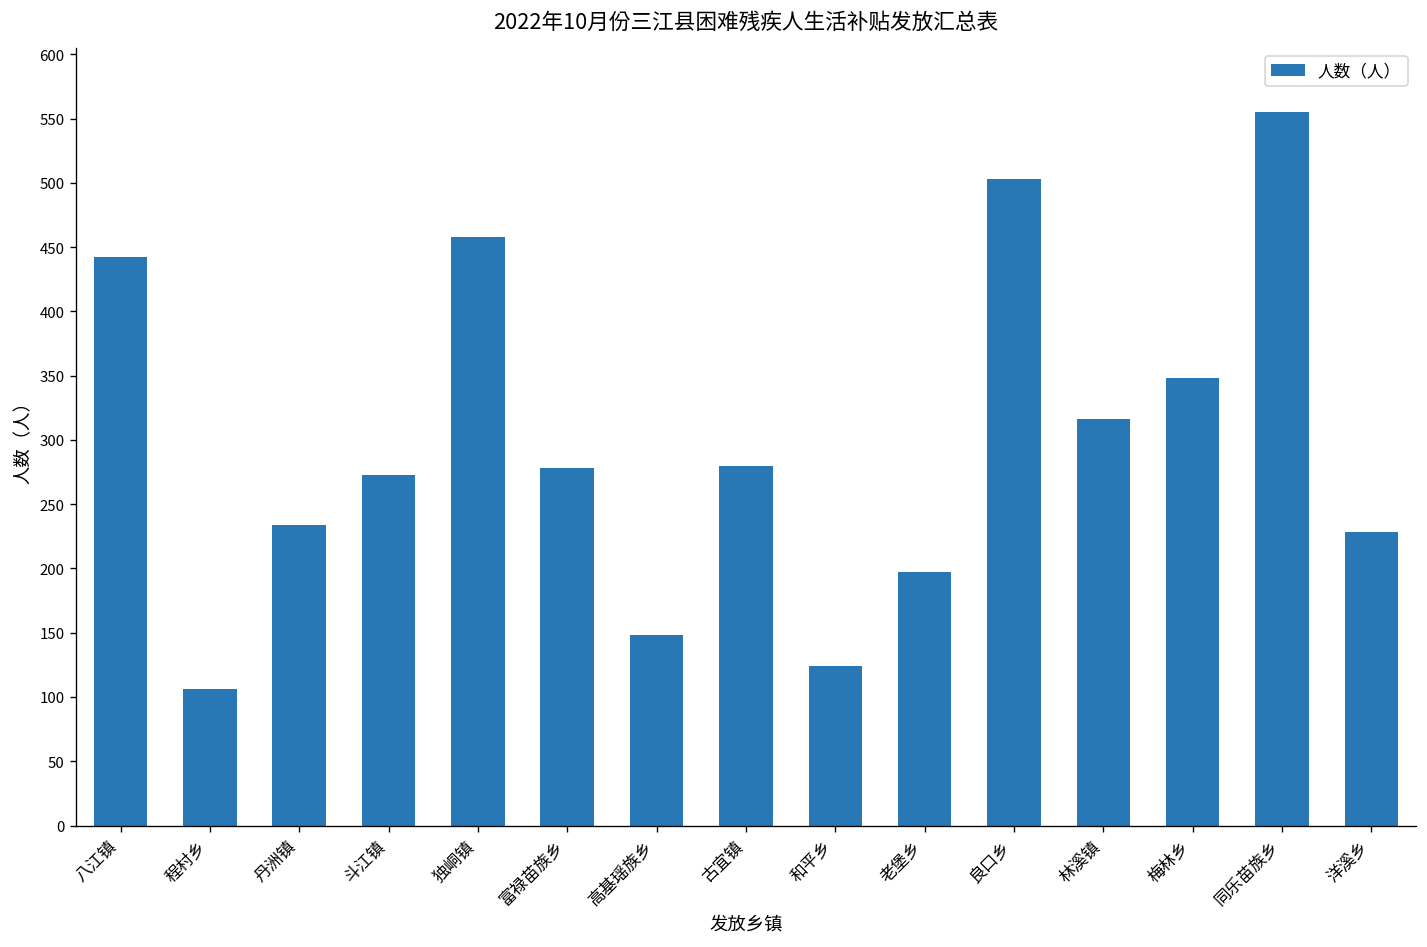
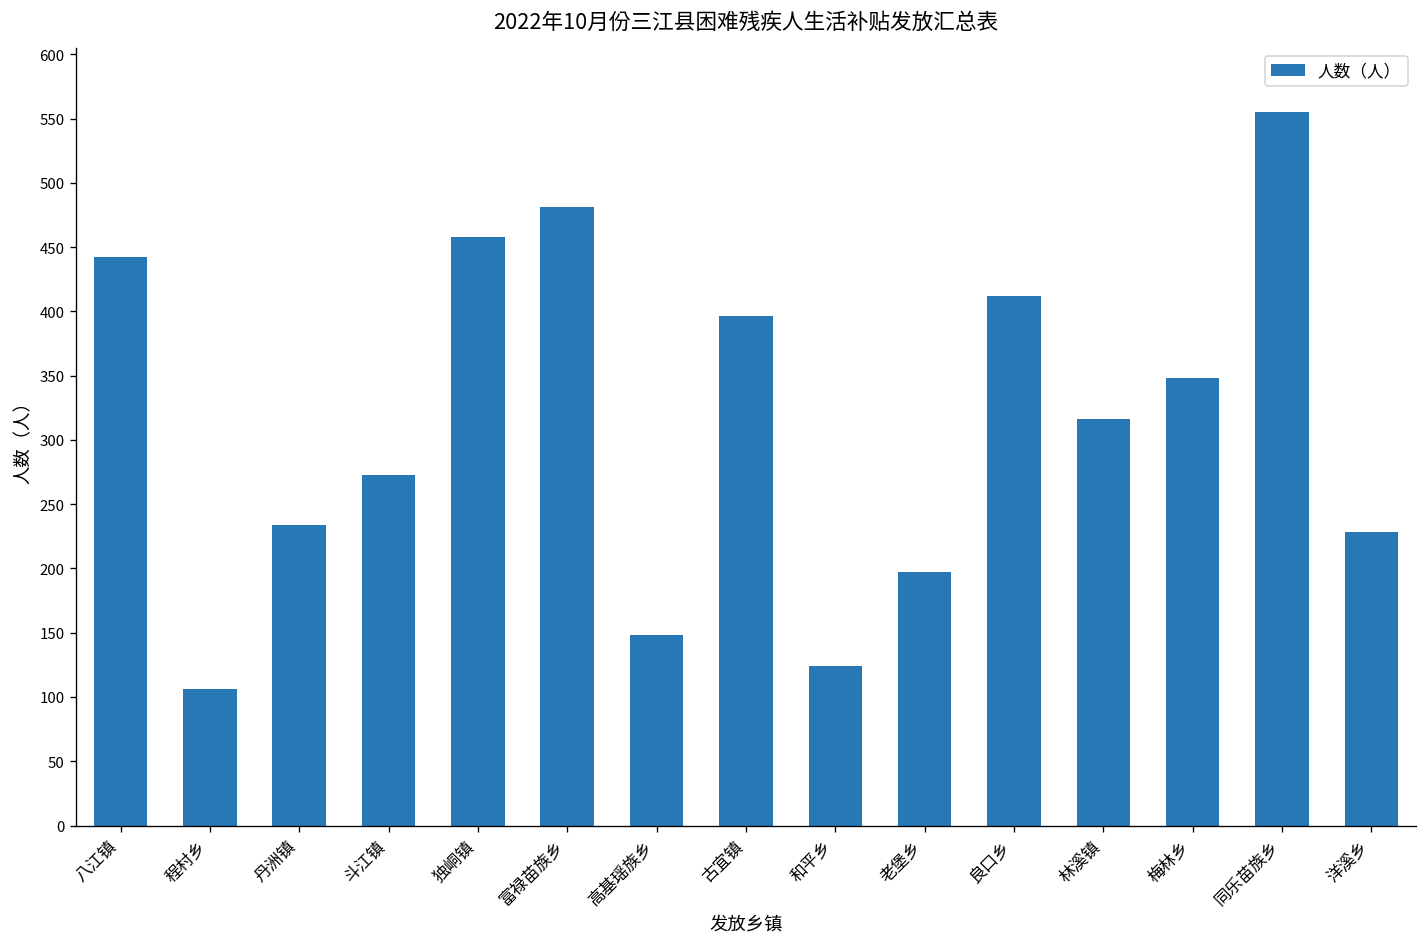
  {
    "八江镇": 442,
    "程村乡": 106,
    "丹洲镇": 234,
    "斗江镇": 273,
    "独峒镇": 458,
-   "富禄苗族乡": 278,
+   "富禄苗族乡": 481,
    "高基瑶族乡": 148,
-   "古宜镇": 280,
+   "古宜镇": 396,
    "和平乡": 124,
    "老堡乡": 197,
-   "良口乡": 503,
+   "良口乡": 412,
    "林溪镇": 316,
    "梅林乡": 348,
    "同乐苗族乡": 555,
    "洋溪乡": 228
  }
